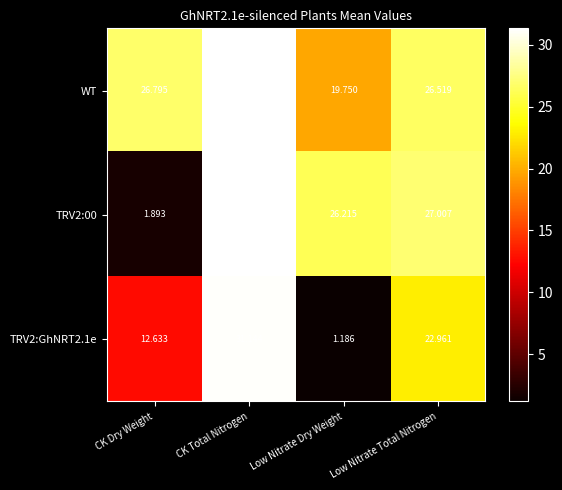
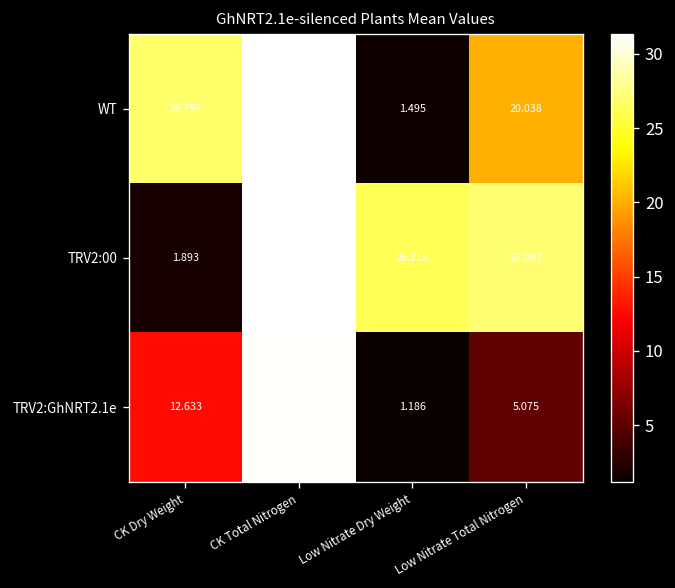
  {
    "WT": {
      "CK Dry Weight": 26.795,
-     "Low Nitrate Dry Weight": 19.750,
-     "Low Nitrate Total Nitrogen": 26.519
+     "Low Nitrate Dry Weight": 1.495,
+     "Low Nitrate Total Nitrogen": 20.038
    },
    "TRV2:00": {
      "CK Dry Weight": 1.893,
      "Low Nitrate Dry Weight": 26.215,
      "Low Nitrate Total Nitrogen": 27.007
    },
    "TRV2:GhNRT2.1e": {
      "CK Dry Weight": 12.633,
      "Low Nitrate Dry Weight": 1.186,
-     "Low Nitrate Total Nitrogen": 22.961
+     "Low Nitrate Total Nitrogen": 5.075
    }
  }
